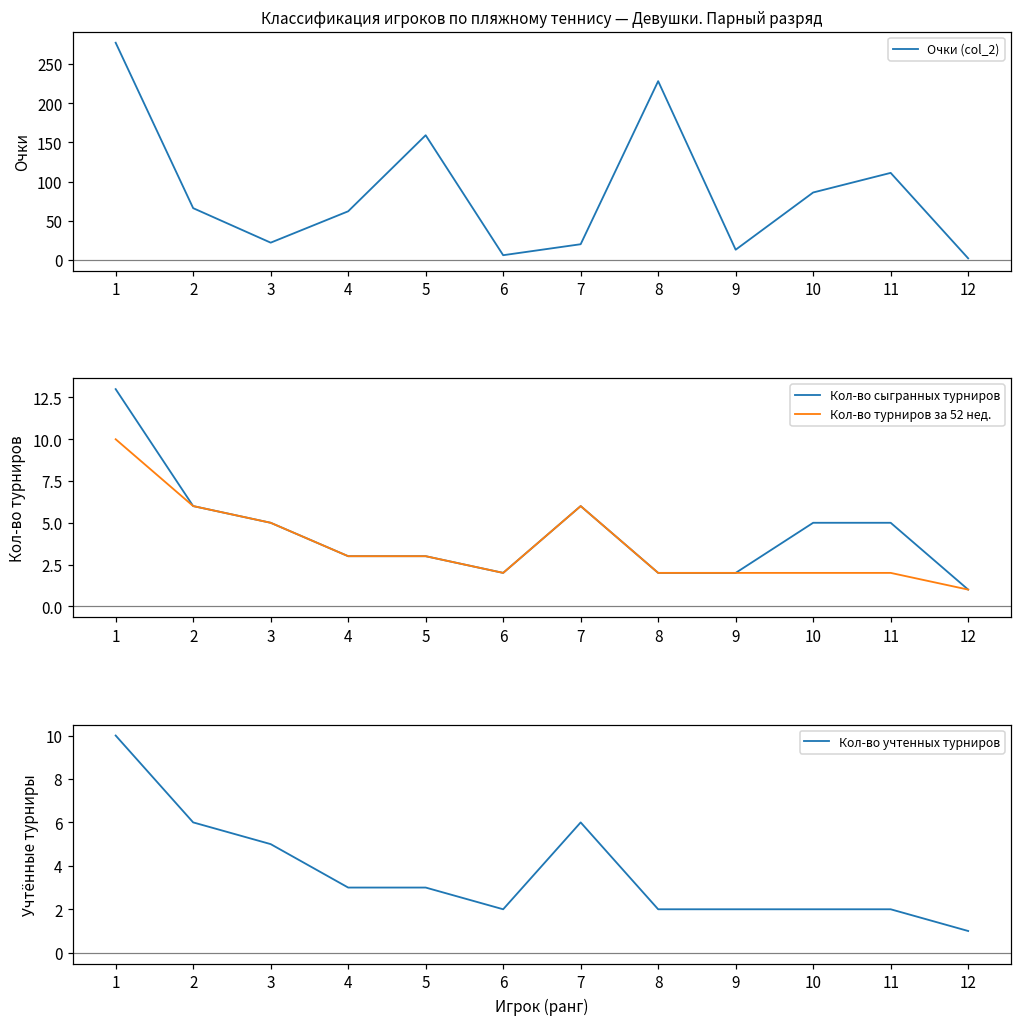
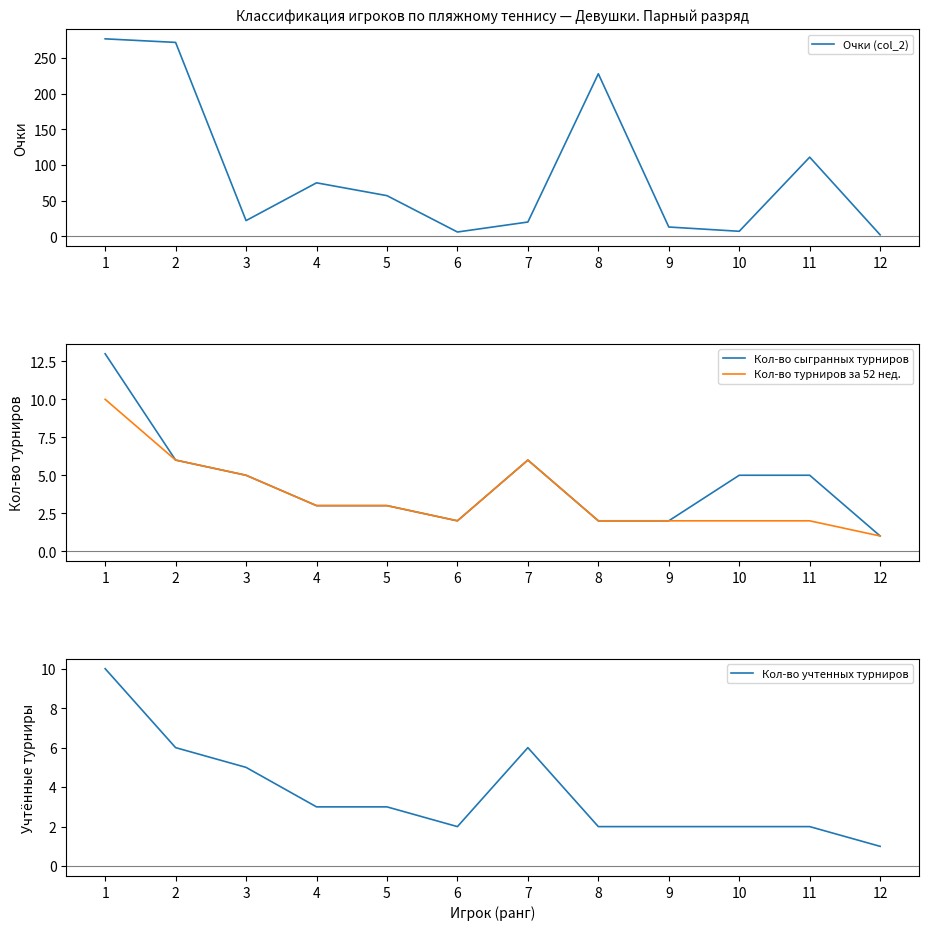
  {
    "Классификация игроков по пляжному теннису — Девушки. Парный разряд": {
      "1": 280,
-     "2": 70,
+     "2": 270,
      "3": 20,
-     "4": 60,
-     "5": 160,
+     "4": 80,
+     "5": 60,
      "6": 10,
      "7": 20,
      "8": 230,
      "9": 10,
-     "10": 90,
+     "10": 10,
      "11": 110,
      "12": 0
    }
  }
